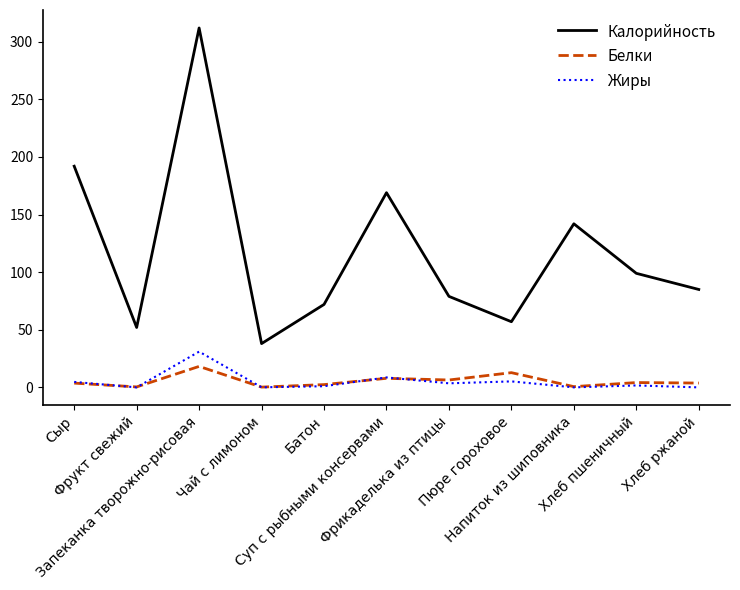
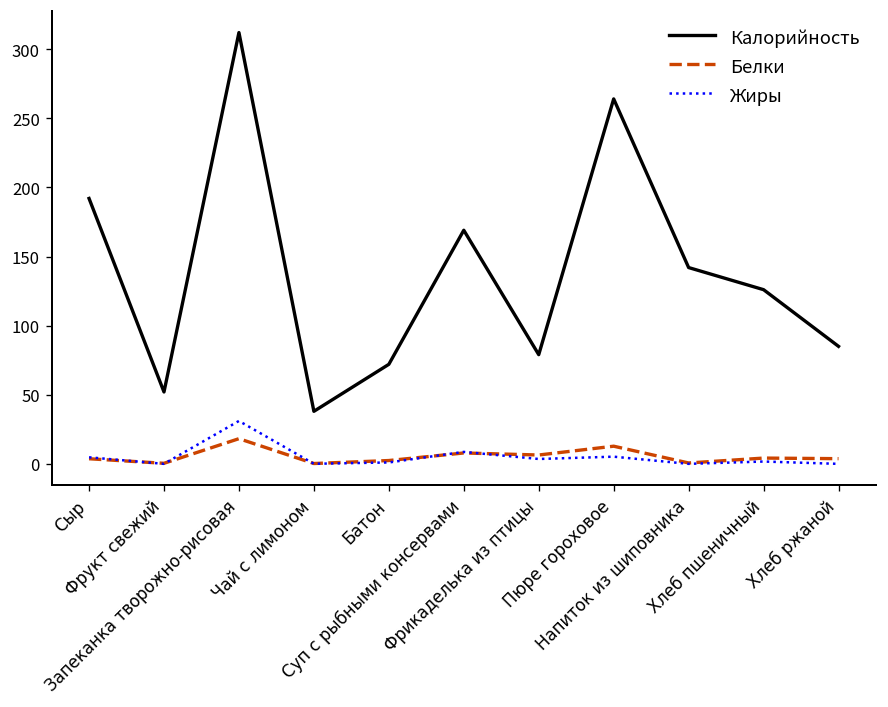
  {
    "Калорийность": {
      "Сыр": 192,
      "Фрукт свежий": 52,
      "Запеканка творожно-рисовая": 312,
      "Чай с лимоном": 38,
      "Батон": 72,
      "Суп с рыбными консервами": 169,
      "Фрикаделька из птицы": 79,
-     "Пюре гороховое": 57,
+     "Пюре гороховое": 264,
      "Напиток из шиповника": 142,
-     "Хлеб пшеничный": 99,
+     "Хлеб пшеничный": 126,
      "Хлеб ржаной": 85
    },
    "Белки": {
      "Запеканка творожно-рисовая": 18,
      "Фрикаделька из птицы": 6,
      "Пюре гороховое": 13,
      "Хлеб пшеничный": 4,
      "Хлеб ржаной": 4
    },
    "Жиры": {
      "Запеканка творожно-рисовая": 31,
      "Фрикаделька из птицы": 4,
      "Пюре гороховое": 5,
      "Хлеб пшеничный": 2,
      "Хлеб ржаной": 0
    }
  }
